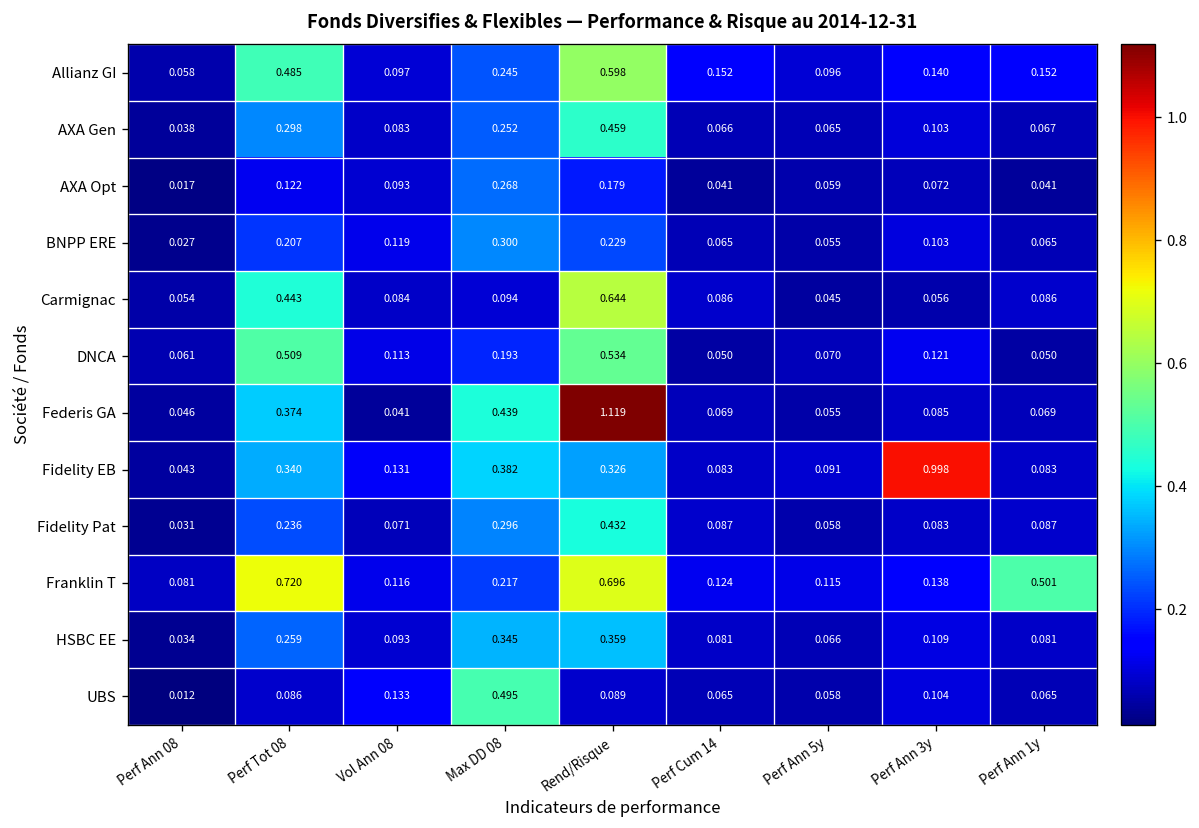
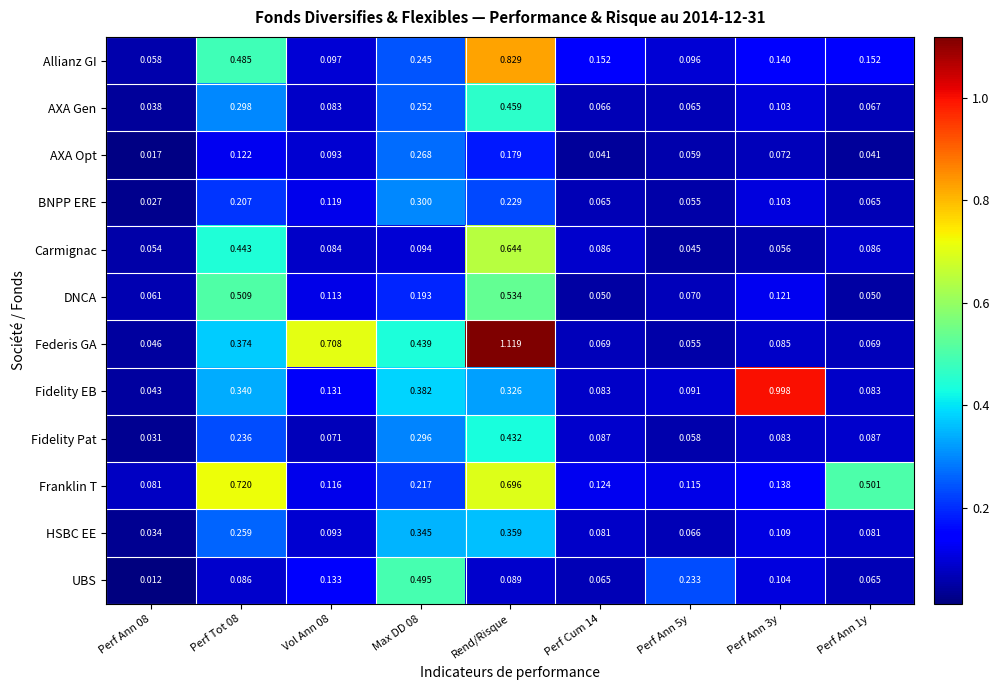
  {
    "Allianz GI": {
      "Perf Ann 08": 0.058,
      "Perf Tot 08": 0.485,
      "Vol Ann 08": 0.097,
      "Max DD 08": 0.245,
-     "Rend/Risque": 0.598,
+     "Rend/Risque": 0.829,
      "Perf Cum 14": 0.152,
      "Perf Ann 5y": 0.096,
      "Perf Ann 3y": 0.140,
      "Perf Ann 1y": 0.152
    },
    "AXA Gen": {
      "Perf Ann 08": 0.038,
      "Perf Tot 08": 0.298,
      "Vol Ann 08": 0.083,
      "Max DD 08": 0.252,
      "Rend/Risque": 0.459,
      "Perf Cum 14": 0.066,
      "Perf Ann 5y": 0.065,
      "Perf Ann 3y": 0.103,
      "Perf Ann 1y": 0.067
    },
    "AXA Opt": {
      "Perf Ann 08": 0.017,
      "Perf Tot 08": 0.122,
      "Vol Ann 08": 0.093,
      "Max DD 08": 0.268,
      "Rend/Risque": 0.179,
      "Perf Cum 14": 0.041,
      "Perf Ann 5y": 0.059,
      "Perf Ann 3y": 0.072,
      "Perf Ann 1y": 0.041
    },
    "BNPP ERE": {
      "Perf Ann 08": 0.027,
      "Perf Tot 08": 0.207,
      "Vol Ann 08": 0.119,
      "Max DD 08": 0.300,
      "Rend/Risque": 0.229,
      "Perf Cum 14": 0.065,
      "Perf Ann 5y": 0.055,
      "Perf Ann 3y": 0.103,
      "Perf Ann 1y": 0.065
    },
    "Carmignac": {
      "Perf Ann 08": 0.054,
      "Perf Tot 08": 0.443,
      "Vol Ann 08": 0.084,
      "Max DD 08": 0.094,
      "Rend/Risque": 0.644,
      "Perf Cum 14": 0.086,
      "Perf Ann 5y": 0.045,
      "Perf Ann 3y": 0.056,
      "Perf Ann 1y": 0.086
    },
    "DNCA": {
      "Perf Ann 08": 0.061,
      "Perf Tot 08": 0.509,
      "Vol Ann 08": 0.113,
      "Max DD 08": 0.193,
      "Rend/Risque": 0.534,
      "Perf Cum 14": 0.050,
      "Perf Ann 5y": 0.070,
      "Perf Ann 3y": 0.121,
      "Perf Ann 1y": 0.050
    },
    "Federis GA": {
      "Perf Ann 08": 0.046,
      "Perf Tot 08": 0.374,
-     "Vol Ann 08": 0.041,
+     "Vol Ann 08": 0.708,
      "Max DD 08": 0.439,
      "Rend/Risque": 1.119,
      "Perf Cum 14": 0.069,
      "Perf Ann 5y": 0.055,
      "Perf Ann 3y": 0.085,
      "Perf Ann 1y": 0.069
    },
    "Fidelity EB": {
      "Perf Ann 08": 0.043,
      "Perf Tot 08": 0.340,
      "Vol Ann 08": 0.131,
      "Max DD 08": 0.382,
      "Rend/Risque": 0.326,
      "Perf Cum 14": 0.083,
      "Perf Ann 5y": 0.091,
      "Perf Ann 3y": 0.998,
      "Perf Ann 1y": 0.083
    },
    "Fidelity Pat": {
      "Perf Ann 08": 0.031,
      "Perf Tot 08": 0.236,
      "Vol Ann 08": 0.071,
      "Max DD 08": 0.296,
      "Rend/Risque": 0.432,
      "Perf Cum 14": 0.087,
      "Perf Ann 5y": 0.058,
      "Perf Ann 3y": 0.083,
      "Perf Ann 1y": 0.087
    },
    "Franklin T": {
      "Perf Ann 08": 0.081,
      "Perf Tot 08": 0.720,
      "Vol Ann 08": 0.116,
      "Max DD 08": 0.217,
      "Rend/Risque": 0.696,
      "Perf Cum 14": 0.124,
      "Perf Ann 5y": 0.115,
      "Perf Ann 3y": 0.138,
      "Perf Ann 1y": 0.501
    },
    "HSBC EE": {
      "Perf Ann 08": 0.034,
      "Perf Tot 08": 0.259,
      "Vol Ann 08": 0.093,
      "Max DD 08": 0.345,
      "Rend/Risque": 0.359,
      "Perf Cum 14": 0.081,
      "Perf Ann 5y": 0.066,
      "Perf Ann 3y": 0.109,
      "Perf Ann 1y": 0.081
    },
    "UBS": {
      "Perf Ann 08": 0.012,
      "Perf Tot 08": 0.086,
      "Vol Ann 08": 0.133,
      "Max DD 08": 0.495,
      "Rend/Risque": 0.089,
      "Perf Cum 14": 0.065,
-     "Perf Ann 5y": 0.058,
+     "Perf Ann 5y": 0.233,
      "Perf Ann 3y": 0.104,
      "Perf Ann 1y": 0.065
    }
  }
